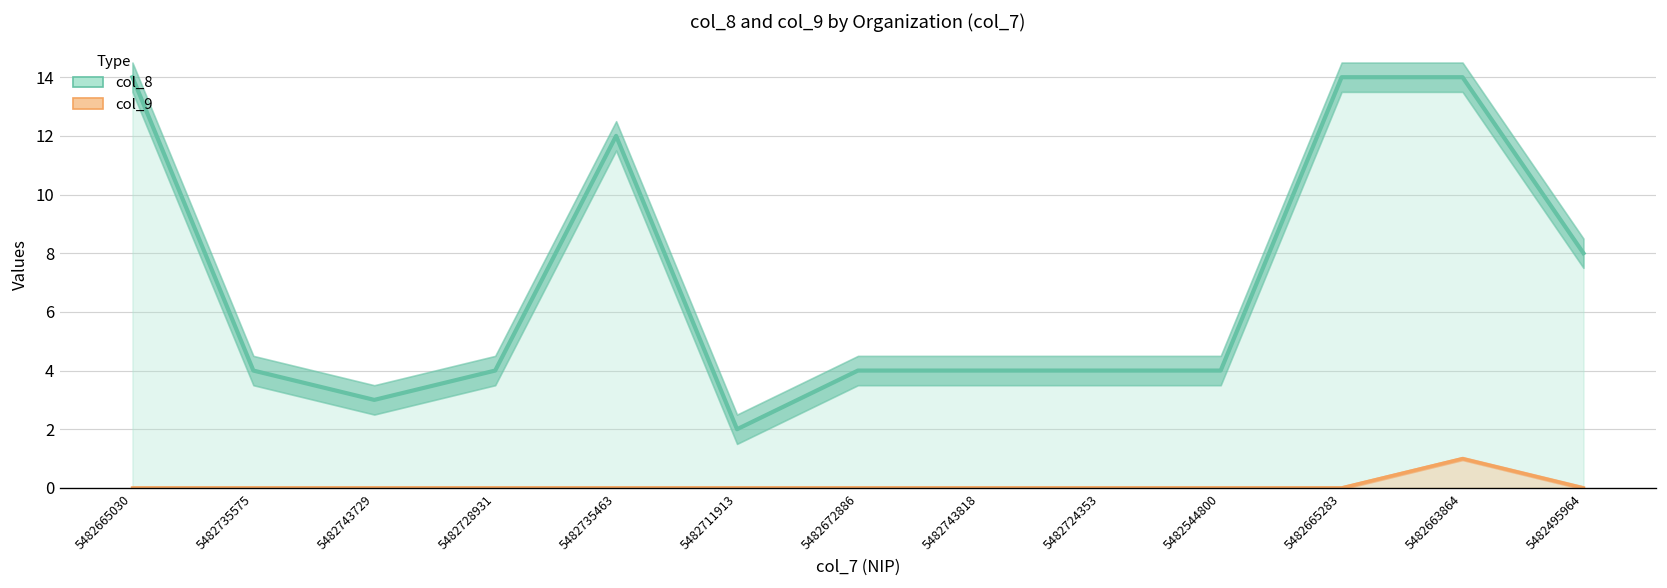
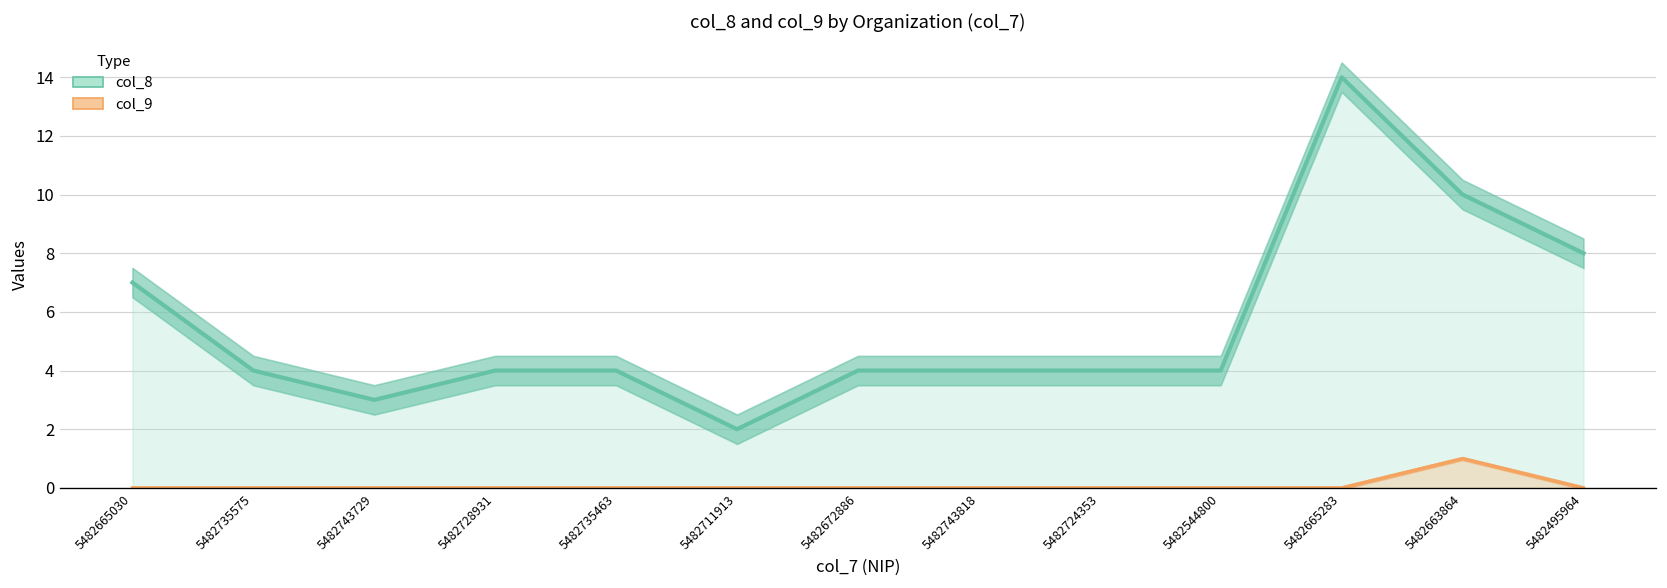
  {
    "col_8": {
-     "5482665030": 14,
+     "5482665030": 7,
      "5482735575": 4,
      "5482743729": 3,
      "5482728931": 4,
-     "5482735463": 12,
+     "5482735463": 4,
      "5482711913": 2,
      "5482672886": 4,
      "5482743818": 4,
      "5482724353": 4,
      "5482544800": 4,
      "5482665283": 14,
-     "5482663864": 14,
+     "5482663864": 10,
      "5482495964": 8
    }
  }
